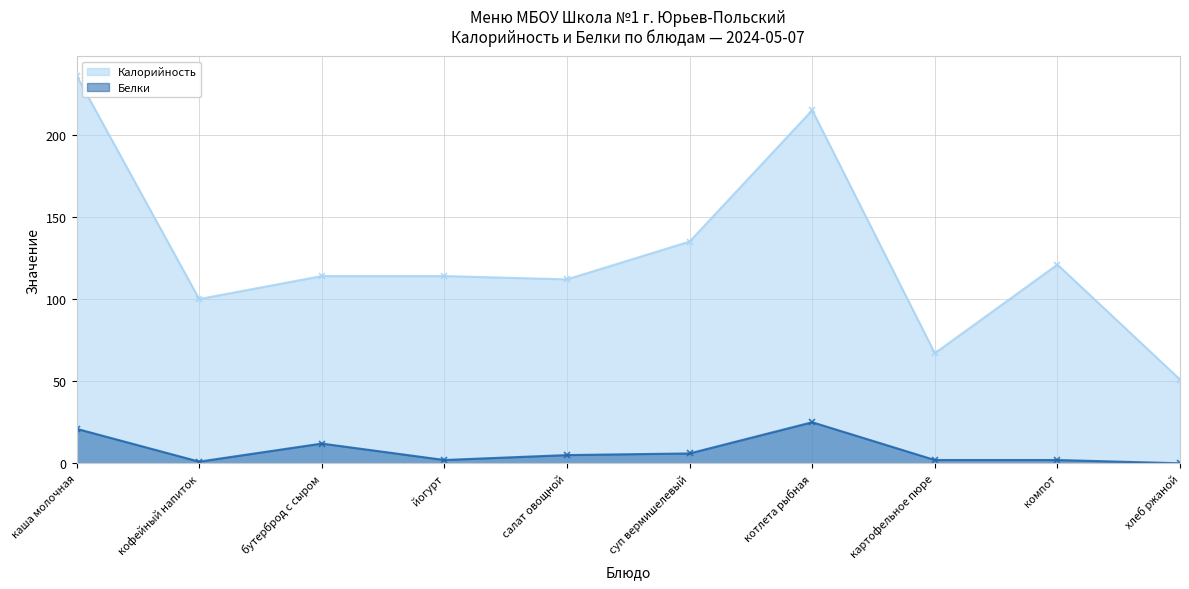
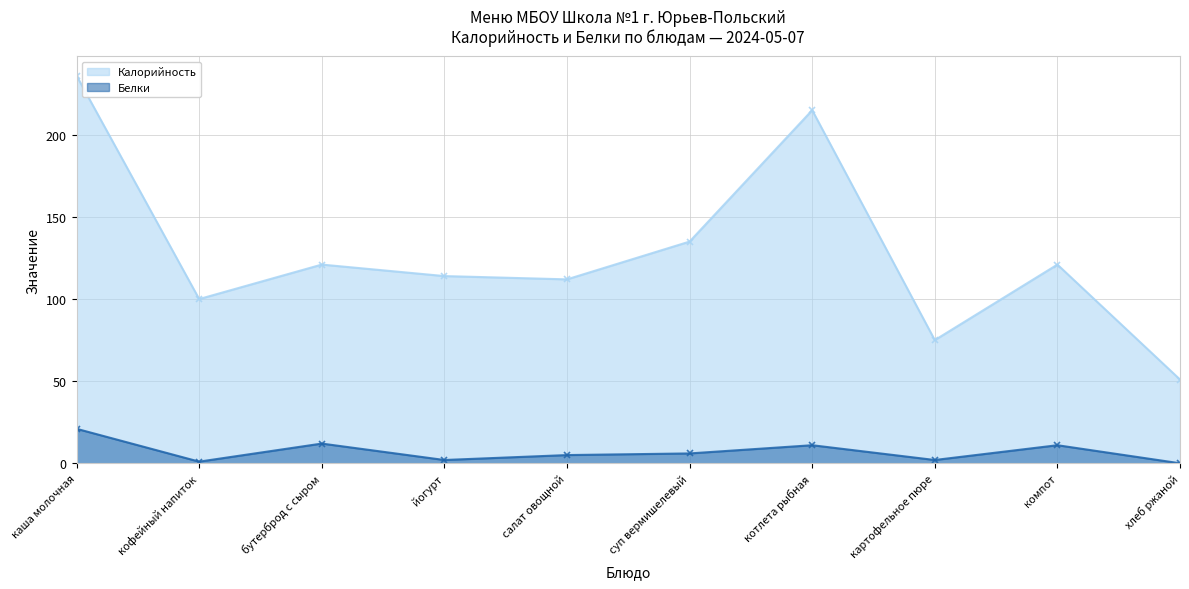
  {
    "Калорийность": {
      "каша молочная": 236,
      "кофейный напиток": 100,
-     "бутерброд с сыром": 114,
+     "бутерброд с сыром": 121,
      "йогурт": 114,
      "салат овощной": 112,
      "суп вермишелевый": 135,
      "котлета рыбная": 215,
-     "картофельное пюре": 67,
+     "картофельное пюре": 75,
      "компот": 121,
      "хлеб ржаной": 51
    },
    "Белки": {
      "каша молочная": 21,
      "кофейный напиток": 1,
      "бутерброд с сыром": 12,
      "йогурт": 2,
      "салат овощной": 5,
      "суп вермишелевый": 6,
-     "котлета рыбная": 25,
+     "котлета рыбная": 11,
      "картофельное пюре": 2,
-     "компот": 2,
+     "компот": 11,
      "хлеб ржаной": 0
    }
  }
